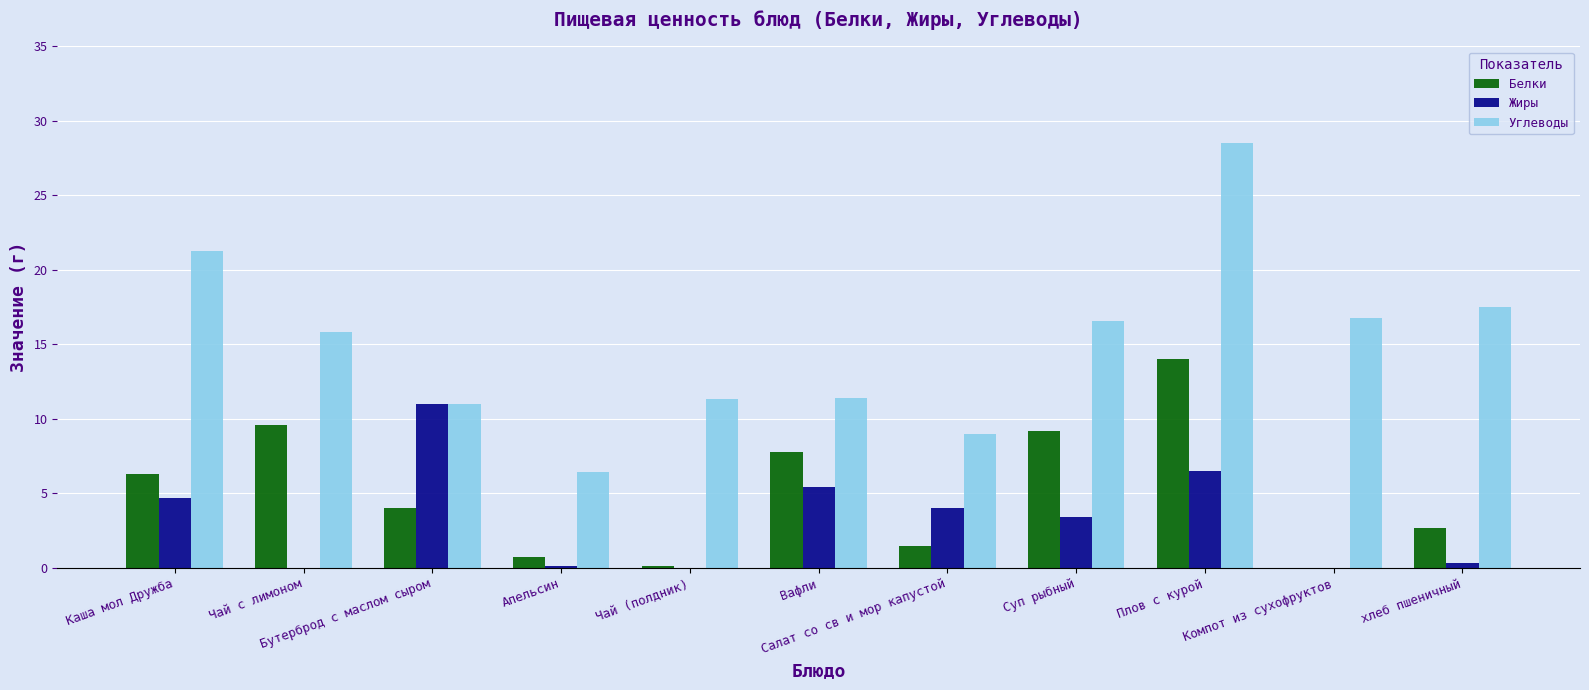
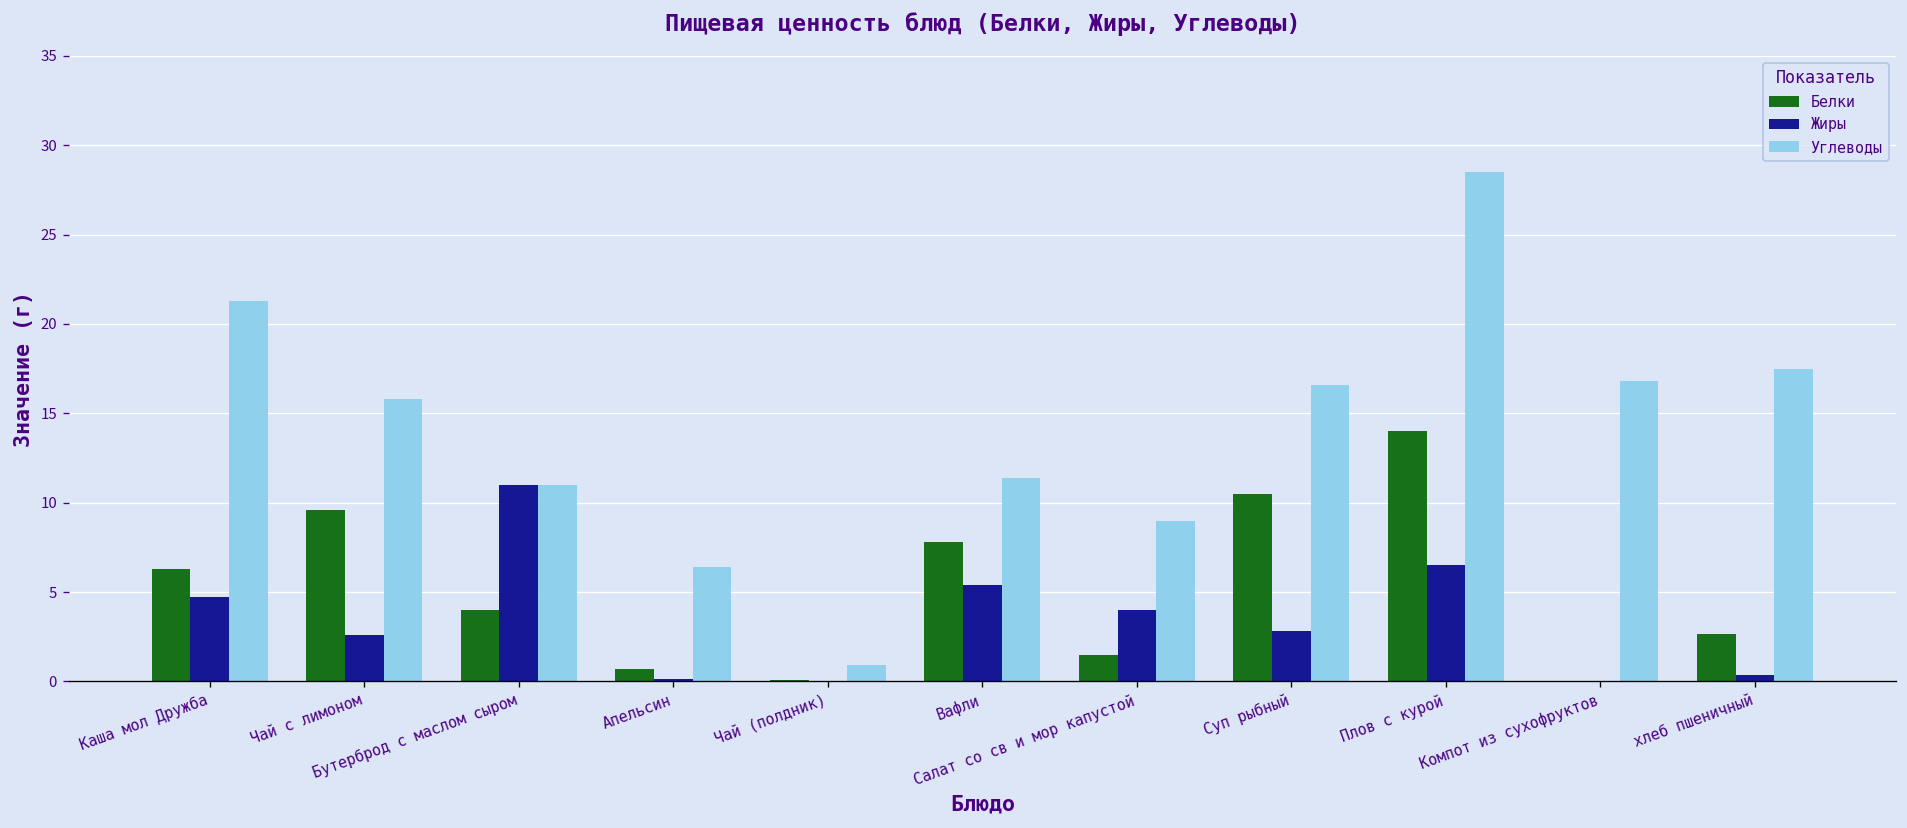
  {
    "Белки": {
      "Каша мол Дружба": 6.3,
      "Чай с лимоном": 9.6,
      "Бутерброд с маслом сыром": 4.0,
      "Апельсин": 0.7,
      "Вафли": 7.8,
      "Салат со св и мор капустой": 1.5,
-     "Суп рыбный": 9.2,
+     "Суп рыбный": 10.5,
      "Плов с курой": 14.0,
      "Компот из сухофруктов": 0.0,
      "хлеб пшеничный": 2.7
    },
    "Жиры": {
      "Каша мол Дружба": 4.7,
-     "Чай с лимоном": 0.0,
+     "Чай с лимоном": 2.6,
      "Бутерброд с маслом сыром": 11.0,
      "Чай (полдник)": 0.0,
      "Вафли": 5.4,
      "Салат со св и мор капустой": 4.0,
-     "Суп рыбный": 3.4,
+     "Суп рыбный": 2.8,
      "Плов с курой": 6.5,
      "Компот из сухофруктов": 0.0,
      "хлеб пшеничный": 0.4
    },
    "Углеводы": {
      "Каша мол Дружба": 21.3,
      "Чай с лимоном": 15.8,
      "Бутерброд с маслом сыром": 11.0,
      "Апельсин": 6.4,
-     "Чай (полдник)": 11.3,
+     "Чай (полдник)": 0.9,
      "Вафли": 11.4,
      "Салат со св и мор капустой": 9.0,
      "Суп рыбный": 16.6,
      "Плов с курой": 28.5,
      "Компот из сухофруктов": 16.8,
      "хлеб пшеничный": 17.5
    }
  }
